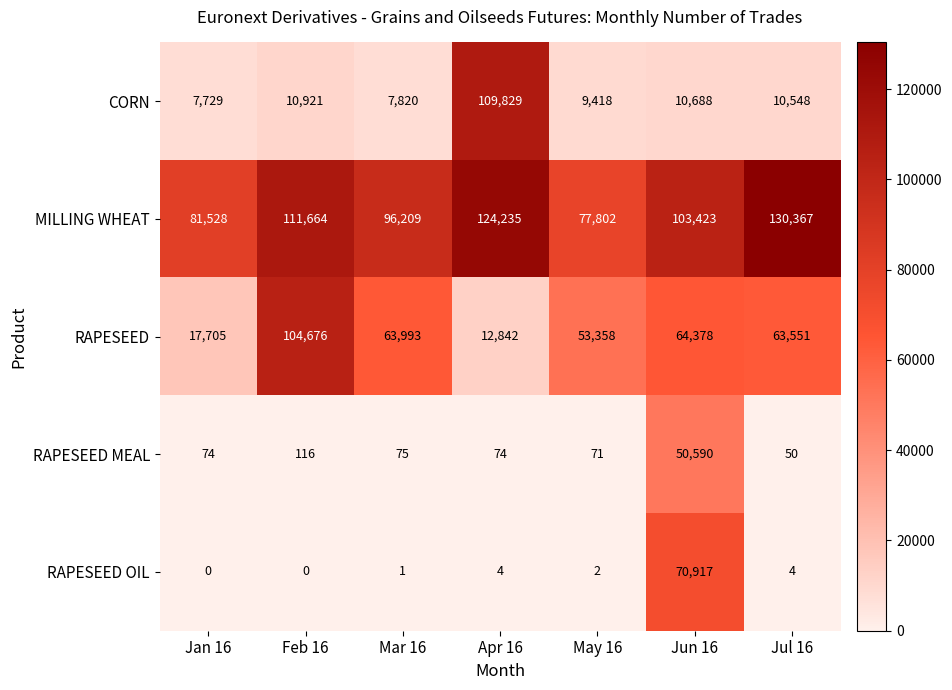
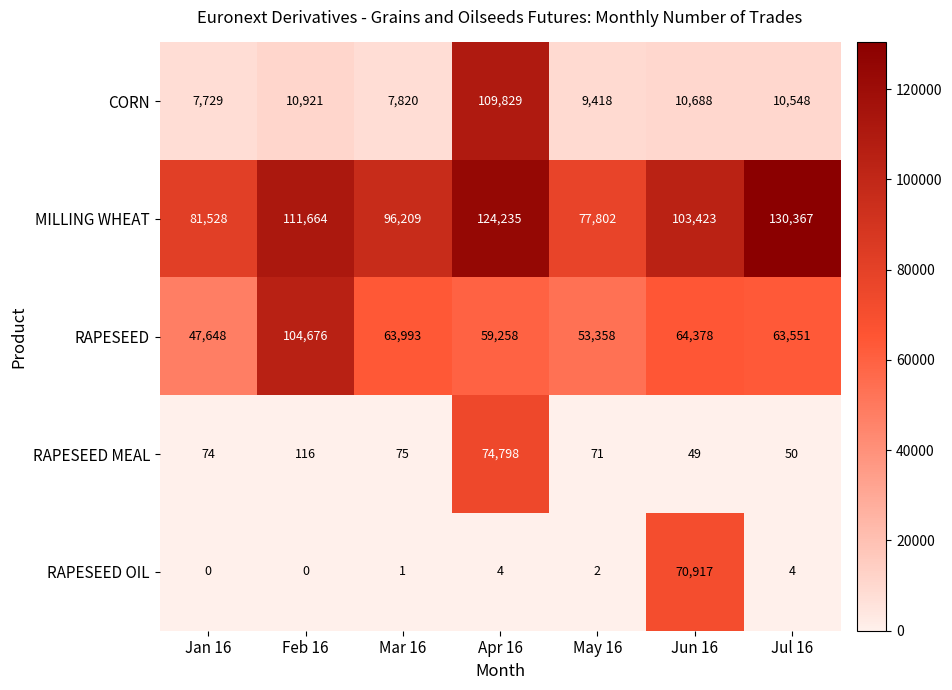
  {
    "CORN": {
      "Jan 16": "7,729",
      "Feb 16": "10,921",
      "Mar 16": "7,820",
      "Apr 16": "109,829",
      "May 16": "9,418",
      "Jun 16": "10,688",
      "Jul 16": "10,548"
    },
    "MILLING WHEAT": {
      "Jan 16": "81,528",
      "Feb 16": "111,664",
      "Mar 16": "96,209",
      "Apr 16": "124,235",
      "May 16": "77,802",
      "Jun 16": "103,423",
      "Jul 16": "130,367"
    },
    "RAPESEED": {
-     "Jan 16": "17,705",
+     "Jan 16": "47,648",
      "Feb 16": "104,676",
      "Mar 16": "63,993",
-     "Apr 16": "12,842",
+     "Apr 16": "59,258",
      "May 16": "53,358",
      "Jun 16": "64,378",
      "Jul 16": "63,551"
    },
    "RAPESEED MEAL": {
      "Jan 16": "74",
      "Feb 16": "116",
      "Mar 16": "75",
-     "Apr 16": "74",
+     "Apr 16": "74,798",
      "May 16": "71",
-     "Jun 16": "50,590",
+     "Jun 16": "49",
      "Jul 16": "50"
    },
    "RAPESEED OIL": {
      "Jan 16": "0",
      "Feb 16": "0",
      "Mar 16": "1",
      "Apr 16": "4",
      "May 16": "2",
      "Jun 16": "70,917",
      "Jul 16": "4"
    }
  }
